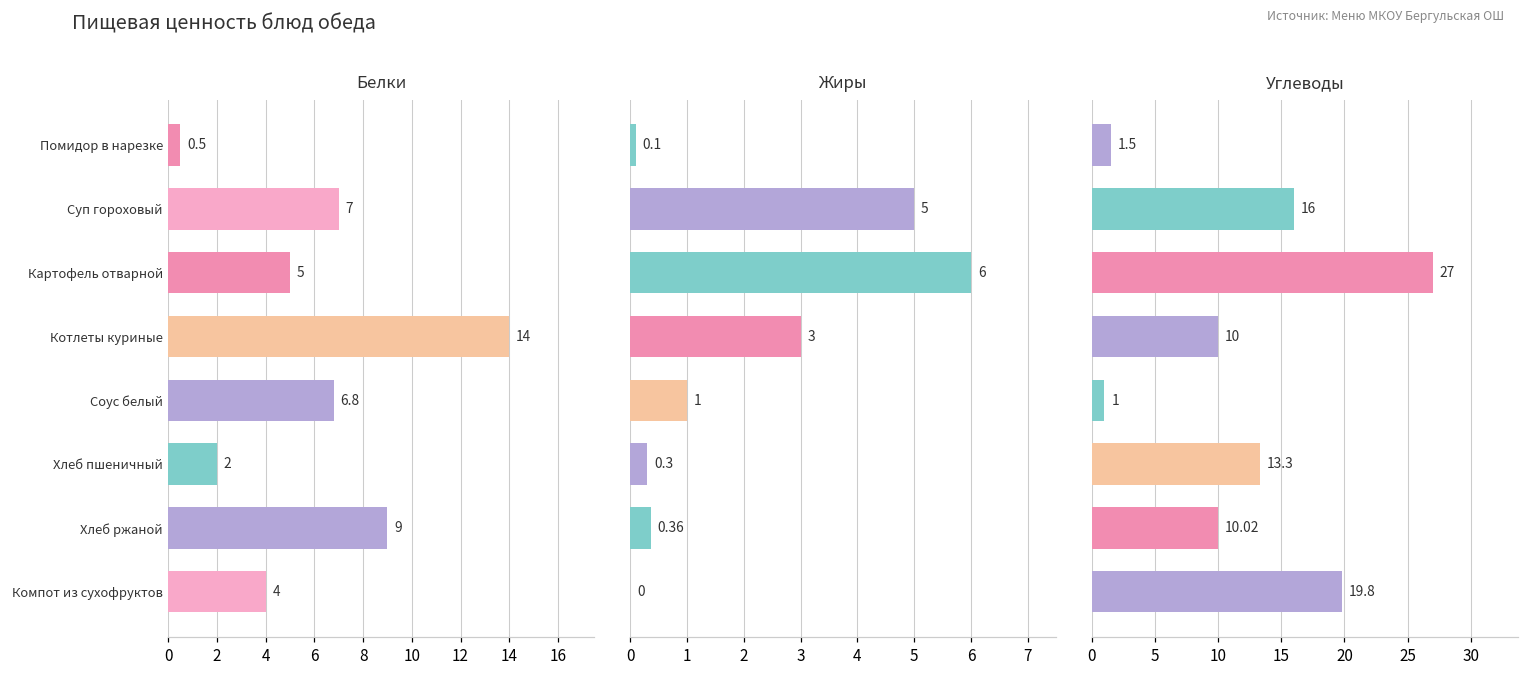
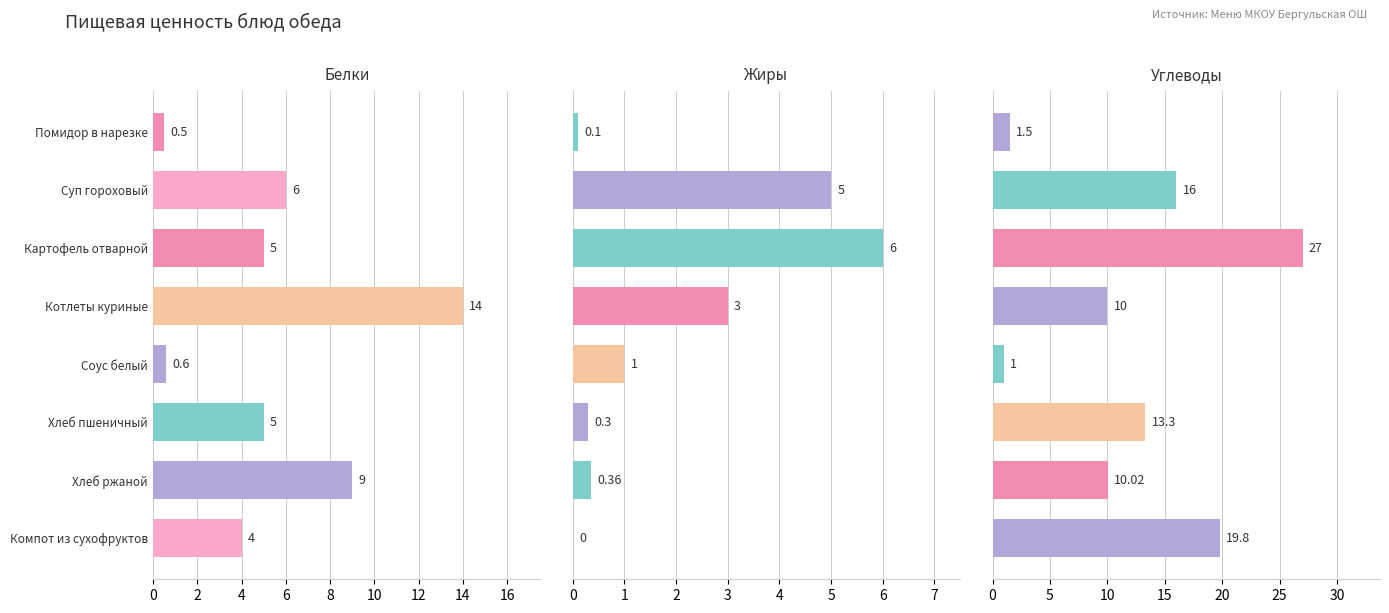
  {
    "Белки": {
      "Помидор в нарезке": 0.5,
-     "Суп гороховый": 7,
+     "Суп гороховый": 6,
      "Картофель отварной": 5,
      "Котлеты куриные": 14,
-     "Соус белый": 6.8,
-     "Хлеб пшеничный": 2,
+     "Соус белый": 0.6,
+     "Хлеб пшеничный": 5,
      "Хлеб ржаной": 9,
      "Компот из сухофруктов": 4
    }
  }
